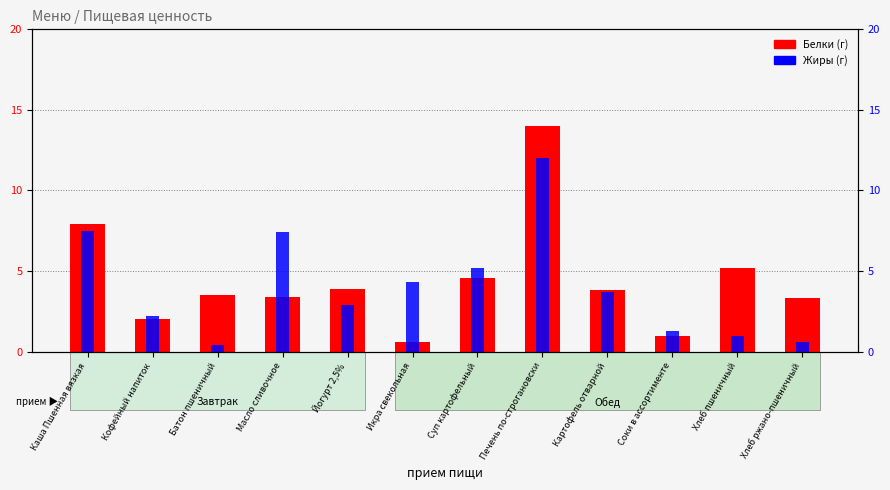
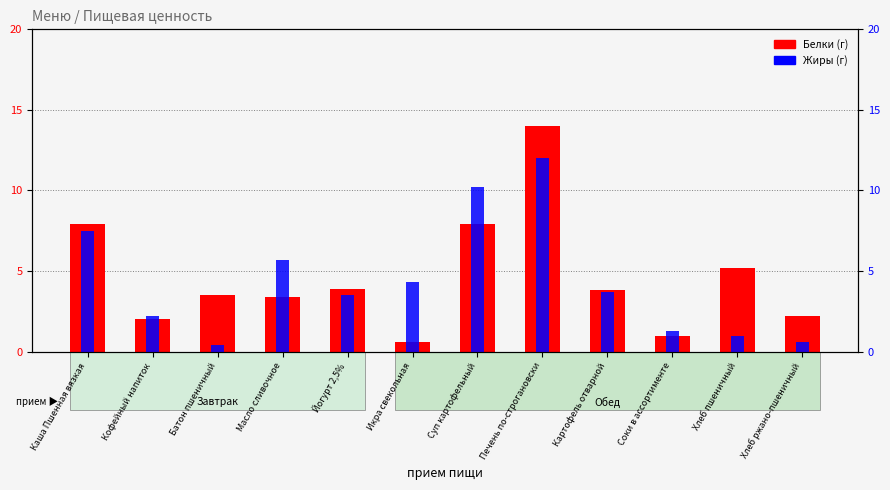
  {
    "Белки (г)": {
      "Каша Пшенная вязкая": 7.9,
      "Кофейный напиток": 2.0,
      "Батон пшеничный": 3.5,
      "Масло сливочное": 3.4,
      "Йогурт 2,5%": 3.9,
      "Икра свекольная": 0.6,
-     "Суп картофельный": 4.6,
+     "Суп картофельный": 7.9,
      "Печень по-строгановски": 14.0,
      "Картофель отварной": 3.8,
      "Соки в ассортименте": 1.0,
      "Хлеб пшеничный": 5.2,
-     "Хлеб ржано-пшеничный": 3.3
+     "Хлеб ржано-пшеничный": 2.2
    },
    "Жиры (г)": {
      "Каша Пшенная вязкая": 7.5,
      "Кофейный напиток": 2.2,
      "Батон пшеничный": 0.4,
-     "Масло сливочное": 7.4,
-     "Йогурт 2,5%": 2.9,
+     "Масло сливочное": 5.7,
+     "Йогурт 2,5%": 3.5,
      "Икра свекольная": 4.3,
-     "Суп картофельный": 5.2,
+     "Суп картофельный": 10.2,
      "Печень по-строгановски": 12.0,
      "Картофель отварной": 3.7,
      "Соки в ассортименте": 1.3,
      "Хлеб пшеничный": 1.0,
      "Хлеб ржано-пшеничный": 0.6
    }
  }
